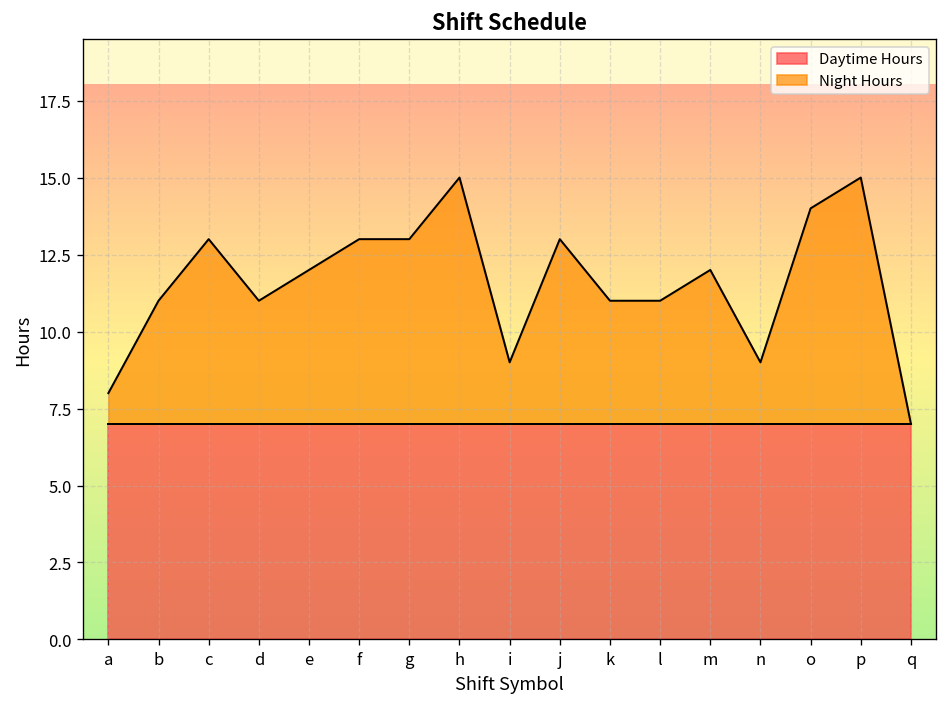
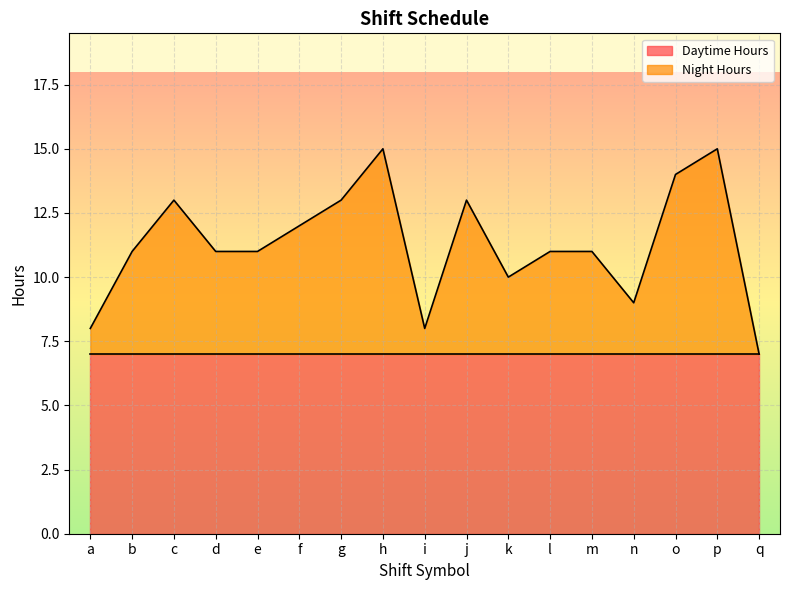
  {
    "Daytime Hours": {
      "a": 7.0,
      "b": 7.0,
      "c": 7.0,
      "d": 7.0,
      "e": 7.0,
      "f": 7.0,
      "g": 7.0,
      "h": 7.0,
      "i": 7.0,
      "j": 7.0,
      "k": 7.0,
      "l": 7.0,
      "m": 7.0,
      "n": 7.0,
      "o": 7.0,
      "p": 7.0
    },
    "Night Hours": {
      "a": 8.0,
      "b": 11.0,
      "c": 13.0,
      "d": 11.0,
-     "e": 12.0,
-     "f": 13.0,
+     "e": 11.0,
+     "f": 12.0,
      "g": 13.0,
      "h": 15.0,
-     "i": 9.0,
+     "i": 8.0,
      "j": 13.0,
-     "k": 11.0,
+     "k": 10.0,
      "l": 11.0,
-     "m": 12.0,
+     "m": 11.0,
      "n": 9.0,
      "o": 14.0,
      "p": 15.0
    }
  }
